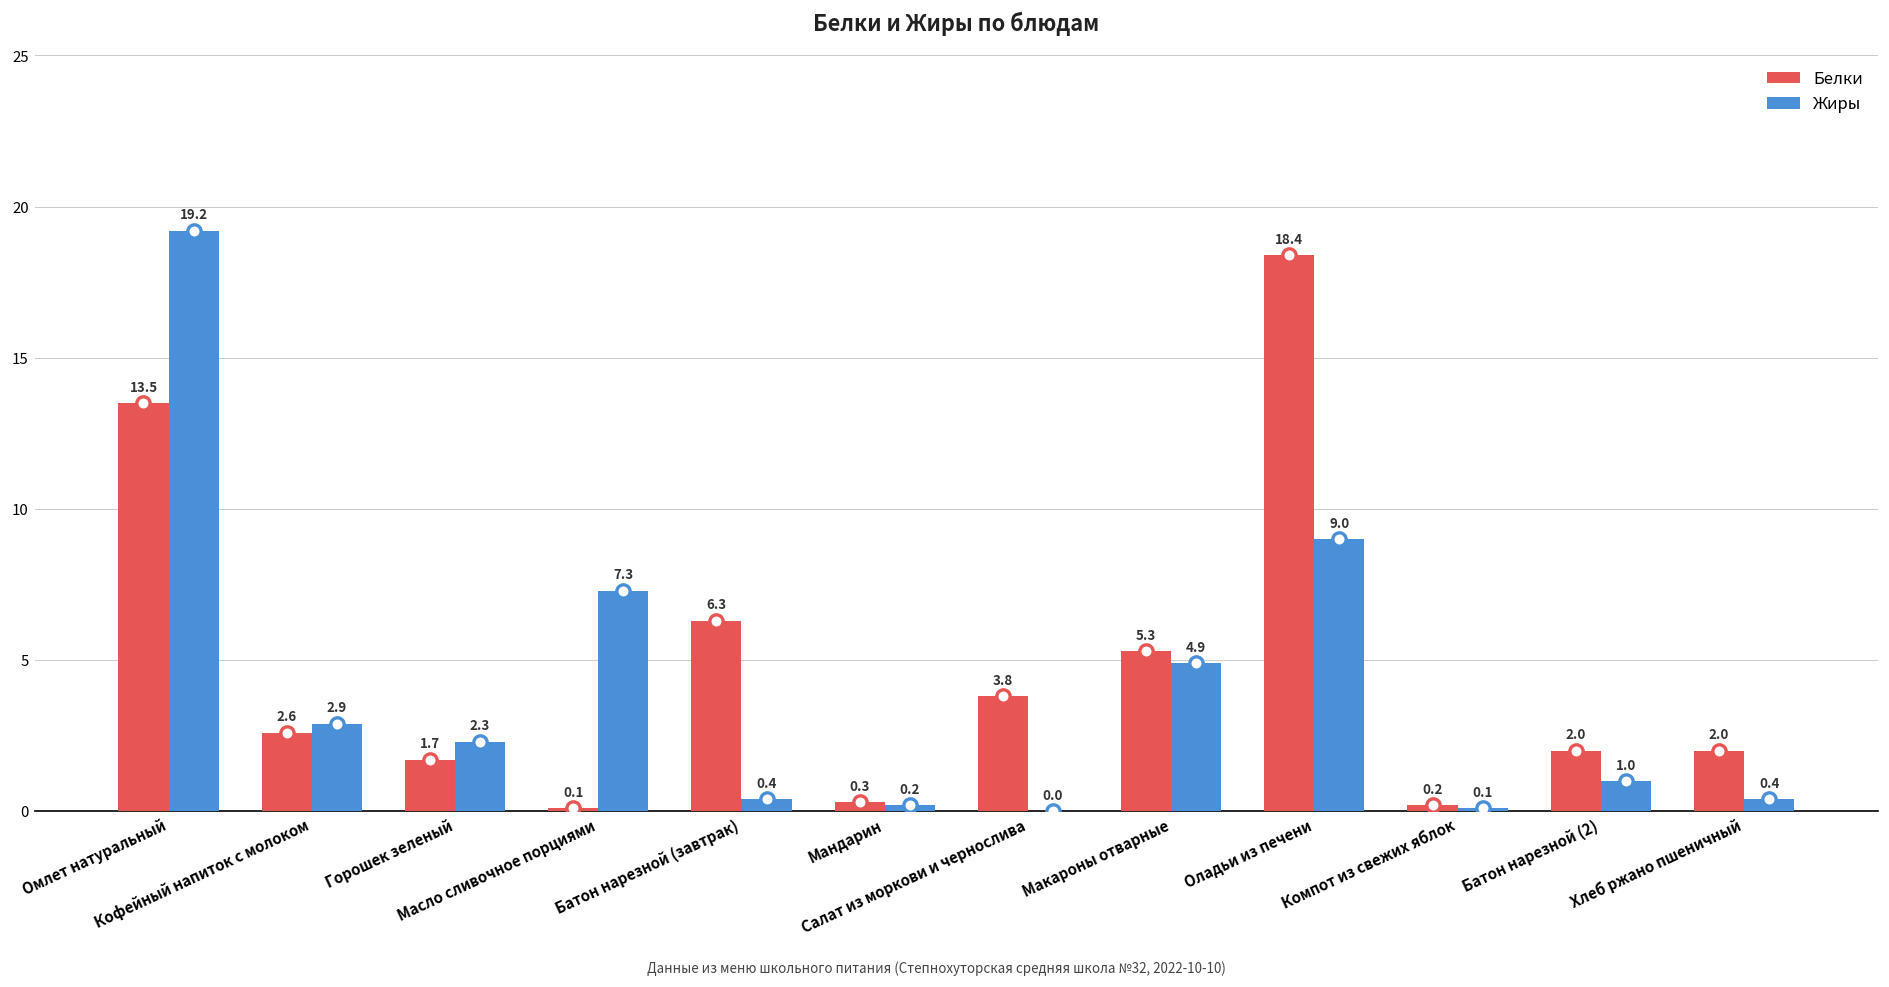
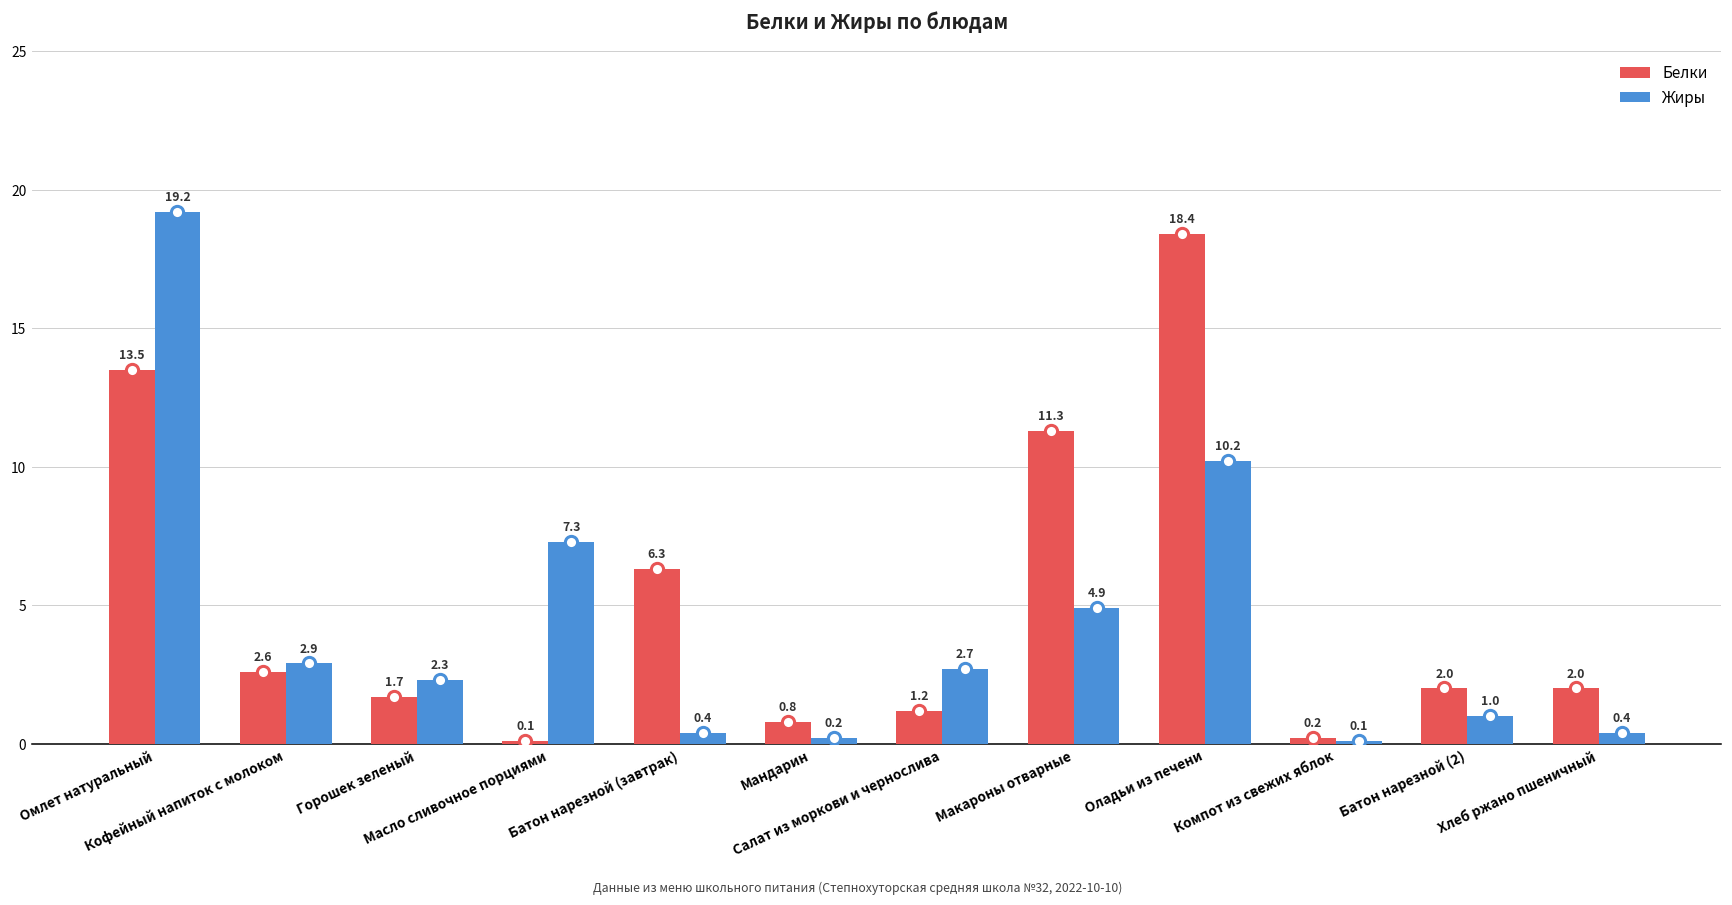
  {
    "Белки": {
      "Омлет натуральный": 13.5,
      "Кофейный напиток с молоком": 2.6,
      "Горошек зеленый": 1.7,
      "Масло сливочное порциями": 0.1,
      "Батон нарезной (завтрак)": 6.3,
-     "Мандарин": 0.3,
-     "Салат из моркови и чернослива": 3.8,
-     "Макароны отварные": 5.3,
+     "Мандарин": 0.8,
+     "Салат из моркови и чернослива": 1.2,
+     "Макароны отварные": 11.3,
      "Оладьи из печени": 18.4,
      "Компот из свежих яблок": 0.2,
      "Батон нарезной (2)": 2.0,
      "Хлеб ржано пшеничный": 2.0
    },
    "Жиры": {
      "Омлет натуральный": 19.2,
      "Кофейный напиток с молоком": 2.9,
      "Горошек зеленый": 2.3,
      "Масло сливочное порциями": 7.3,
      "Батон нарезной (завтрак)": 0.4,
      "Мандарин": 0.2,
-     "Салат из моркови и чернослива": 0.0,
+     "Салат из моркови и чернослива": 2.7,
      "Макароны отварные": 4.9,
-     "Оладьи из печени": 9.0,
+     "Оладьи из печени": 10.2,
      "Компот из свежих яблок": 0.1,
      "Батон нарезной (2)": 1.0,
      "Хлеб ржано пшеничный": 0.4
    }
  }
